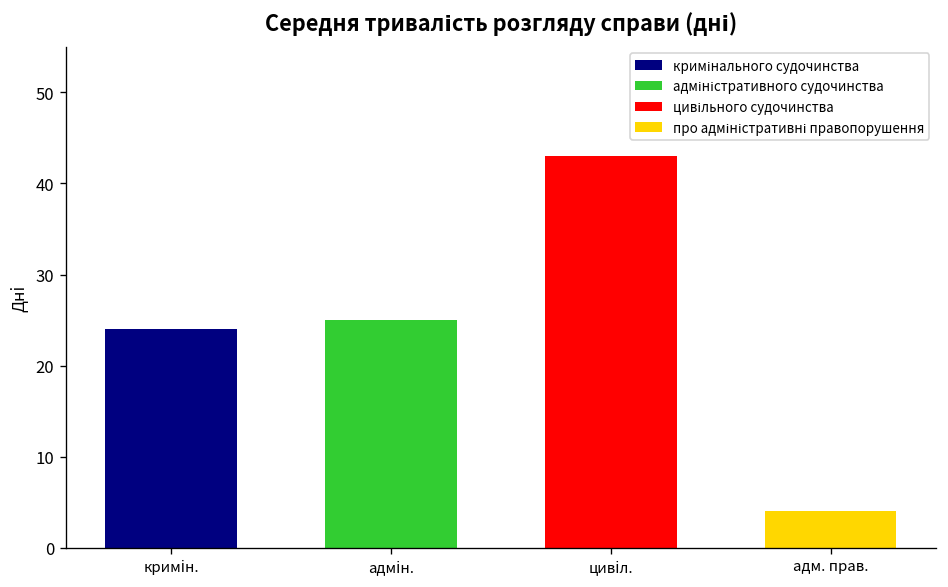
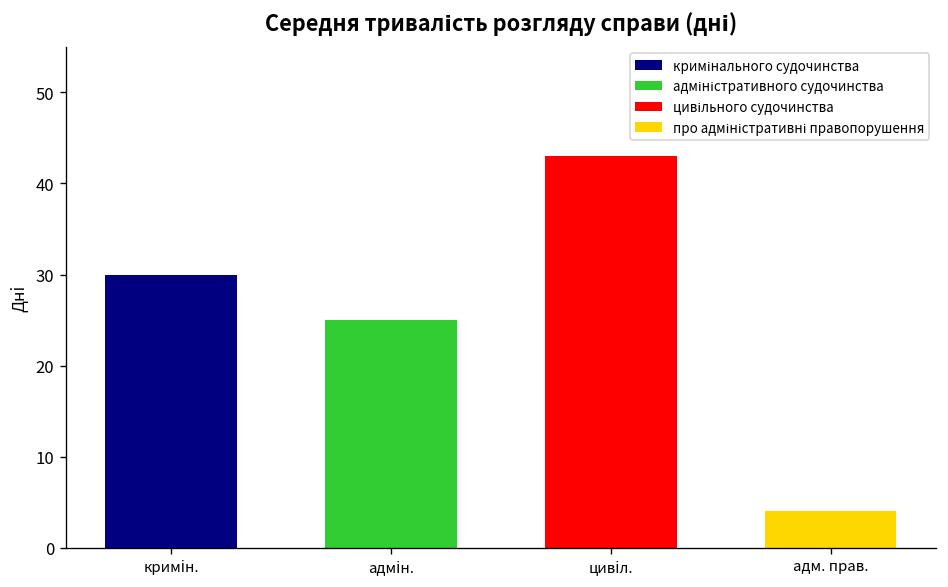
  {
-   "кримін.": 24,
+   "кримін.": 30,
    "адмін.": 25,
    "цивіл.": 43,
    "адм. прав.": 4
  }
